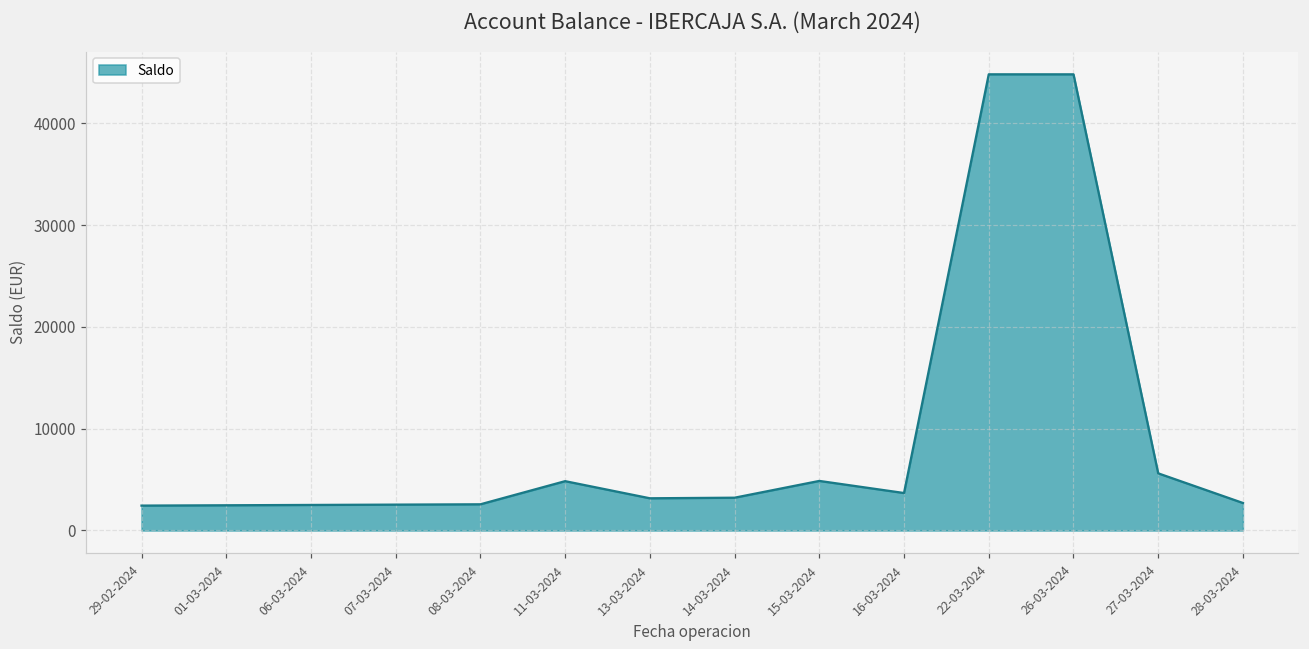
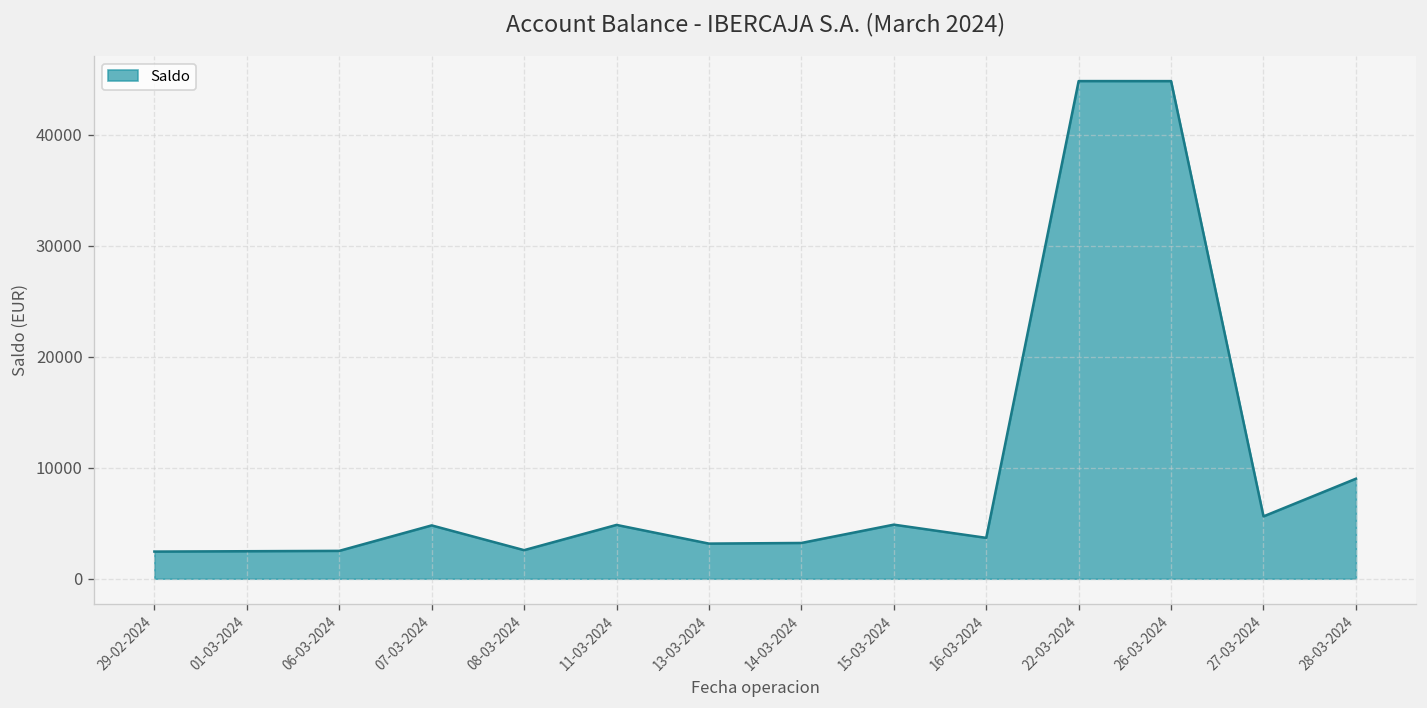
  {
    "29-02-2024": 2000,
    "01-03-2024": 2000,
    "06-03-2024": 3000,
-   "07-03-2024": 3000,
+   "07-03-2024": 5000,
    "08-03-2024": 3000,
    "11-03-2024": 5000,
    "13-03-2024": 3000,
    "14-03-2024": 3000,
    "15-03-2024": 5000,
    "16-03-2024": 4000,
    "22-03-2024": 45000,
    "26-03-2024": 45000,
    "27-03-2024": 6000,
-   "28-03-2024": 3000
+   "28-03-2024": 9000
  }
